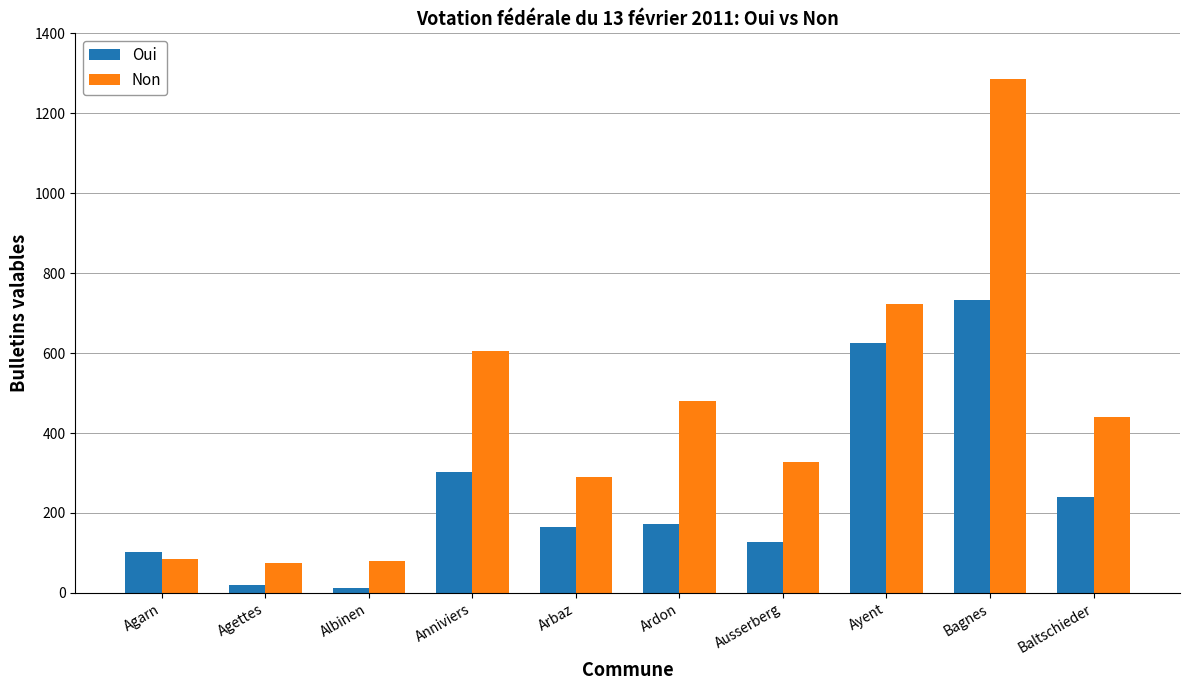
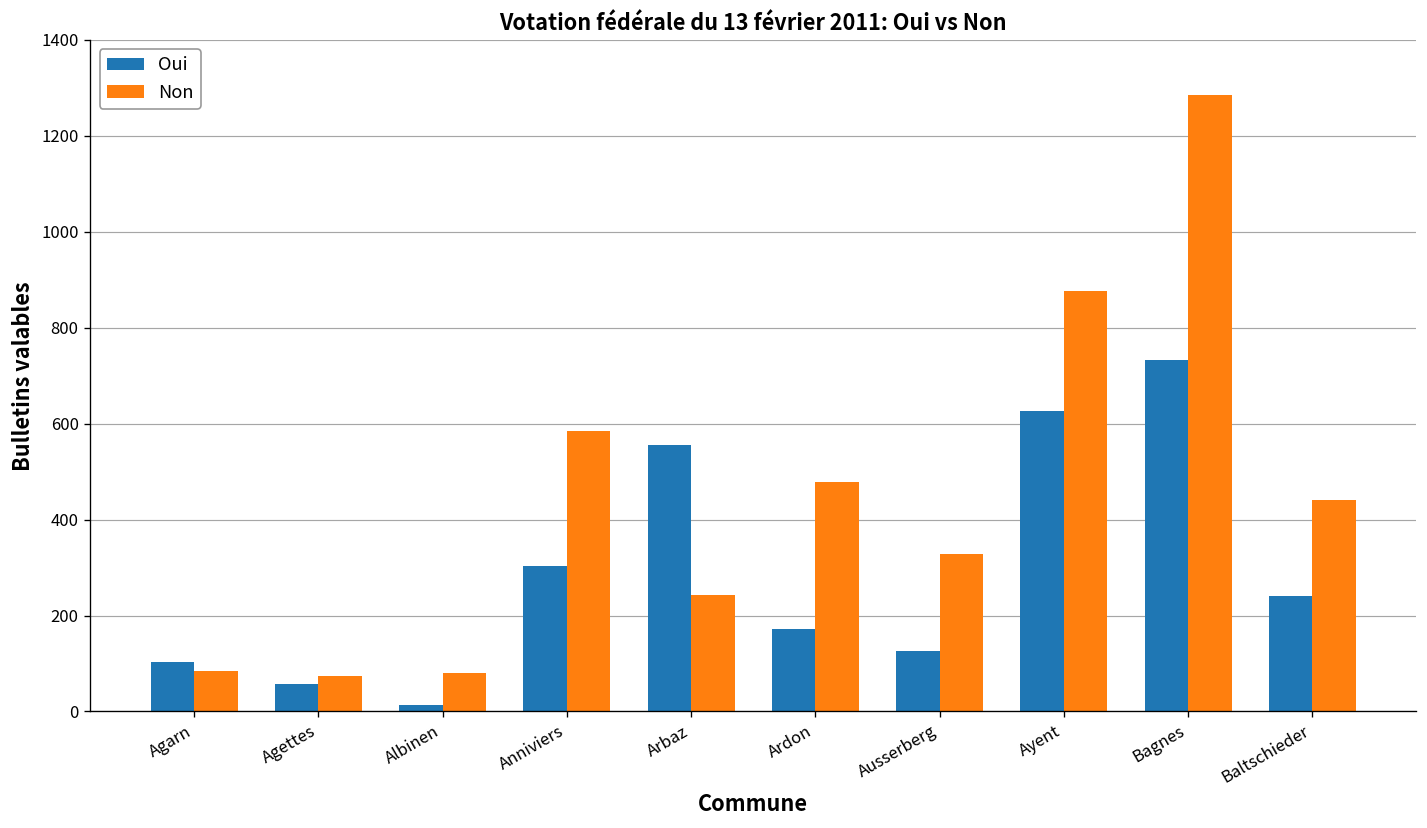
  {
    "Oui": {
      "Agarn": 100,
-     "Agettes": 20,
+     "Agettes": 60,
      "Albinen": 10,
      "Anniviers": 300,
-     "Arbaz": 170,
+     "Arbaz": 560,
      "Ardon": 170,
      "Ausserberg": 130,
      "Ayent": 630,
      "Bagnes": 730,
      "Baltschieder": 240
    },
    "Non": {
      "Agarn": 80,
      "Agettes": 80,
      "Albinen": 80,
-     "Anniviers": 610,
-     "Arbaz": 290,
+     "Anniviers": 590,
+     "Arbaz": 240,
      "Ardon": 480,
      "Ausserberg": 330,
-     "Ayent": 720,
+     "Ayent": 880,
      "Bagnes": 1290,
      "Baltschieder": 440
    }
  }
